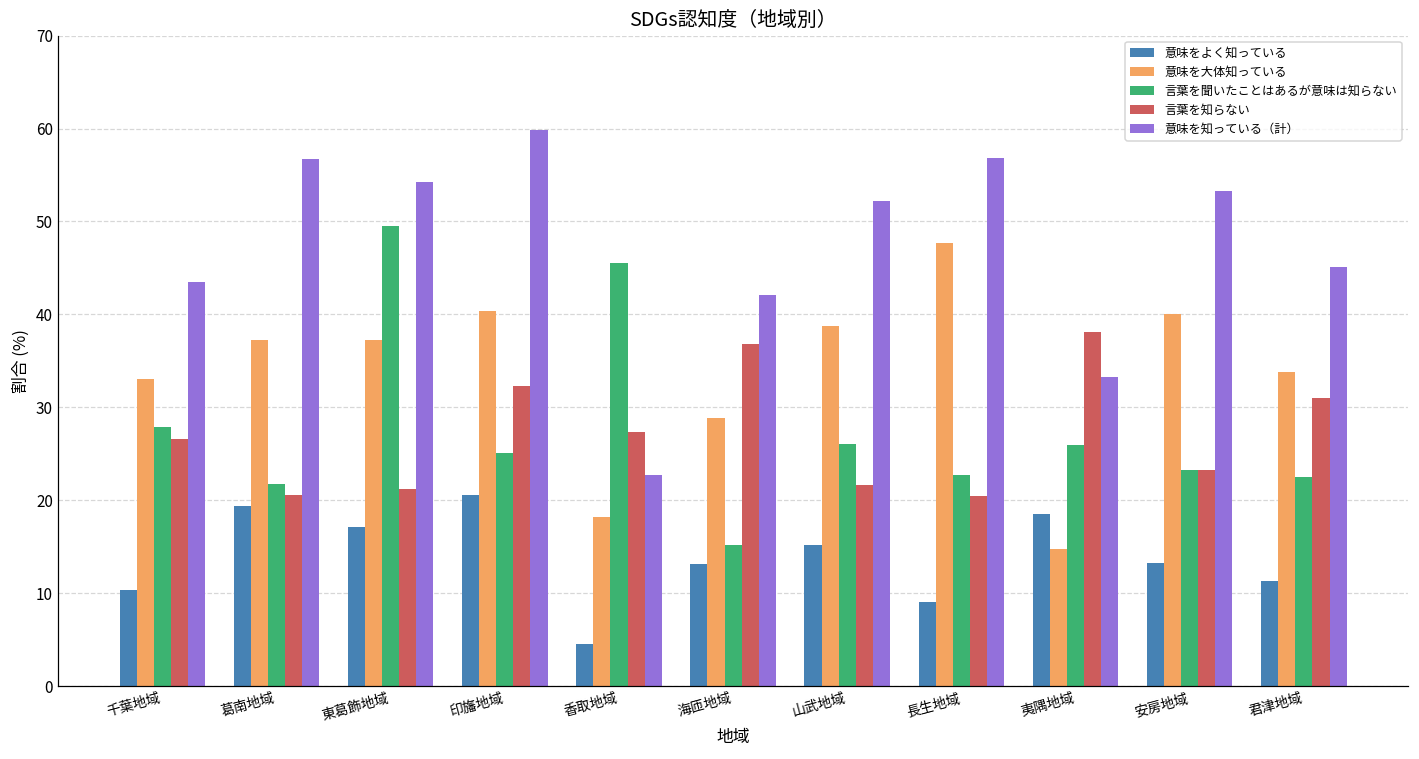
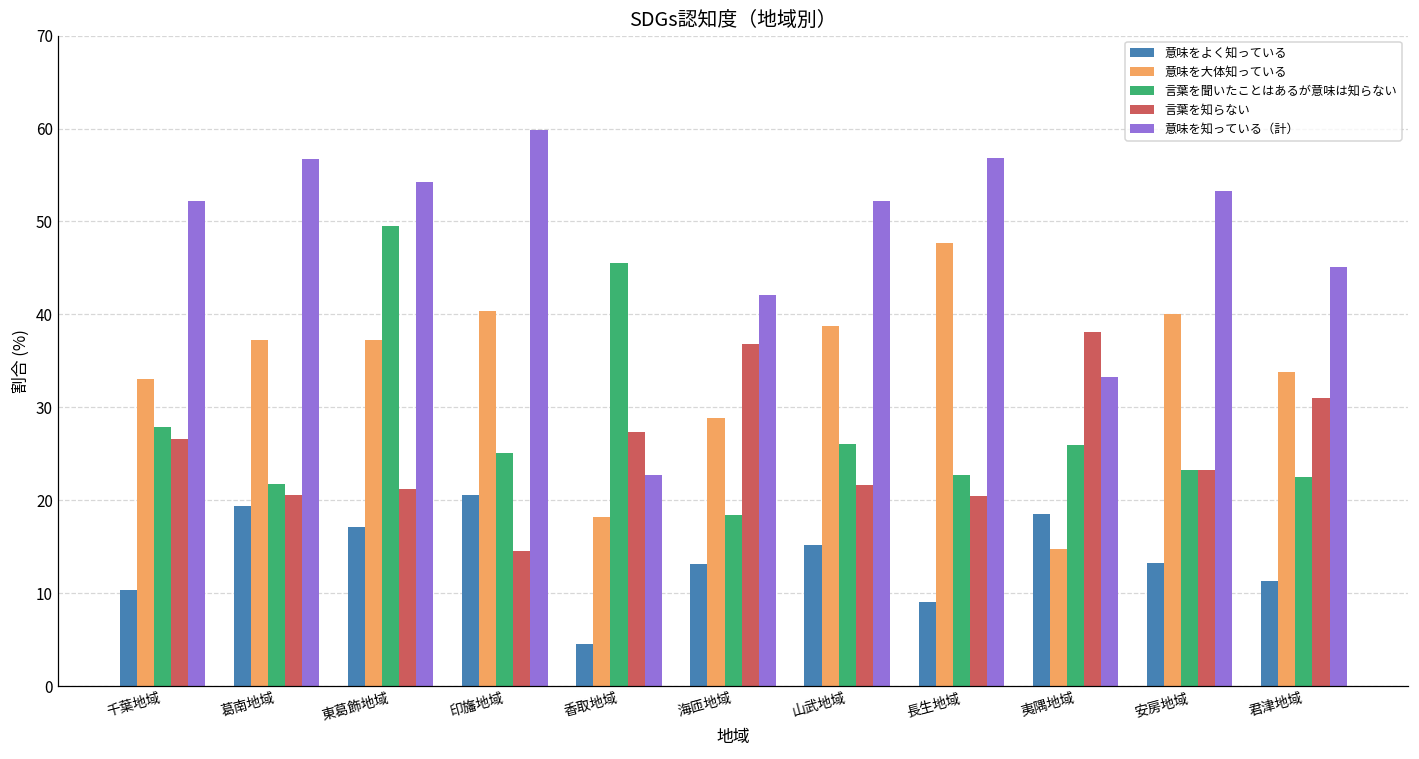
  {
    "意味をよく知っている": {
      "千葉地域": 10,
      "葛南地域": 19,
      "東葛飾地域": 17,
      "印旛地域": 21,
      "香取地域": 5,
      "海匝地域": 13,
      "山武地域": 15,
      "長生地域": 9,
      "夷隅地域": 19,
      "安房地域": 13,
      "君津地域": 11
    },
    "意味を大体知っている": {
      "千葉地域": 33,
      "葛南地域": 37,
      "東葛飾地域": 37,
      "印旛地域": 40,
      "香取地域": 18,
      "海匝地域": 29,
      "山武地域": 39,
      "長生地域": 48,
      "夷隅地域": 15,
      "安房地域": 40,
      "君津地域": 34
    },
    "言葉を聞いたことはあるが意味は知らない": {
      "千葉地域": 28,
      "葛南地域": 22,
      "東葛飾地域": 50,
      "印旛地域": 25,
      "香取地域": 46,
-     "海匝地域": 15,
+     "海匝地域": 18,
      "山武地域": 26,
      "長生地域": 23,
      "夷隅地域": 26,
      "安房地域": 23,
      "君津地域": 23
    },
    "言葉を知らない": {
      "千葉地域": 27,
      "葛南地域": 21,
      "東葛飾地域": 21,
-     "印旛地域": 32,
+     "印旛地域": 15,
      "香取地域": 27,
      "海匝地域": 37,
      "山武地域": 22,
      "長生地域": 21,
      "夷隅地域": 38,
      "安房地域": 23,
      "君津地域": 31
    },
    "意味を知っている（計）": {
-     "千葉地域": 44,
+     "千葉地域": 52,
      "葛南地域": 57,
      "東葛飾地域": 54,
      "印旛地域": 60,
      "香取地域": 23,
      "海匝地域": 42,
      "山武地域": 52,
      "長生地域": 57,
      "夷隅地域": 33,
      "安房地域": 53,
      "君津地域": 45
    }
  }
